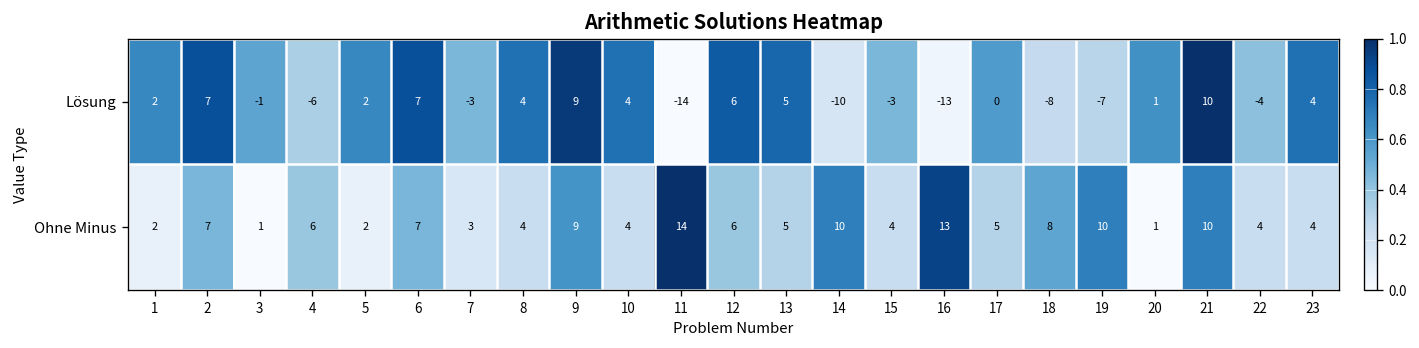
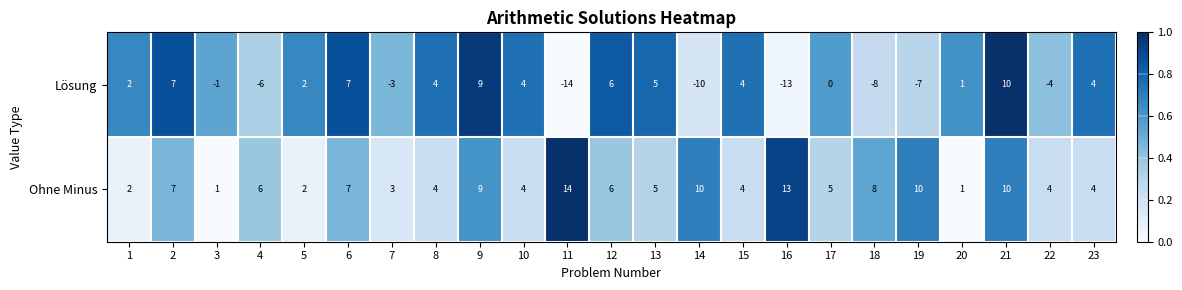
  {
    "Lösung": {
      "1": 2,
      "2": 7,
      "3": -1,
      "4": -6,
      "5": 2,
      "6": 7,
      "7": -3,
      "8": 4,
      "9": 9,
      "10": 4,
      "11": -14,
      "12": 6,
      "13": 5,
      "14": -10,
-     "15": -3,
+     "15": 4,
      "16": -13,
      "17": 0,
      "18": -8,
      "19": -7,
      "20": 1,
      "21": 10,
      "22": -4,
      "23": 4
    },
    "Ohne Minus": {
      "1": 2,
      "2": 7,
      "3": 1,
      "4": 6,
      "5": 2,
      "6": 7,
      "7": 3,
      "8": 4,
      "9": 9,
      "10": 4,
      "11": 14,
      "12": 6,
      "13": 5,
      "14": 10,
      "15": 4,
      "16": 13,
      "17": 5,
      "18": 8,
      "19": 10,
      "20": 1,
      "21": 10,
      "22": 4,
      "23": 4
    }
  }
